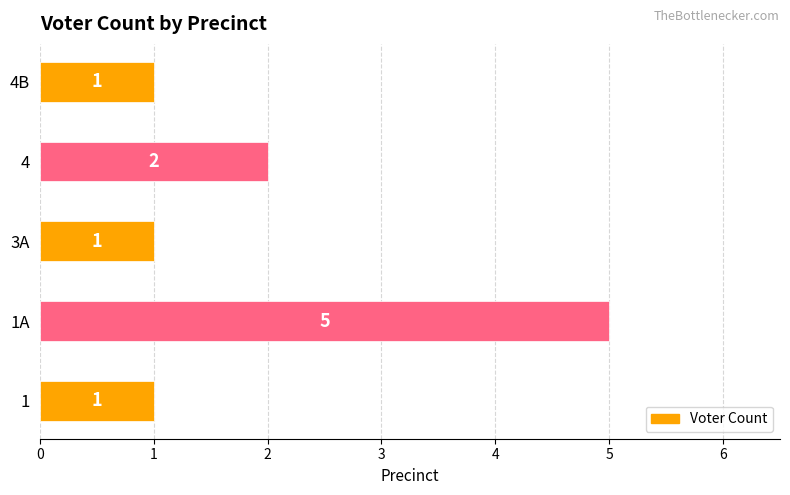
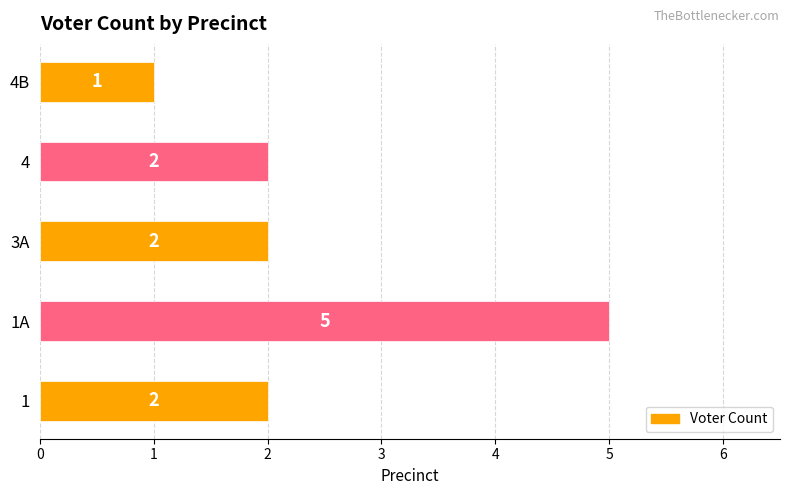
  {
    "4B": 1,
    "4": 2,
-   "3A": 1,
+   "3A": 2,
    "1A": 5,
-   "1": 1
+   "1": 2
  }
